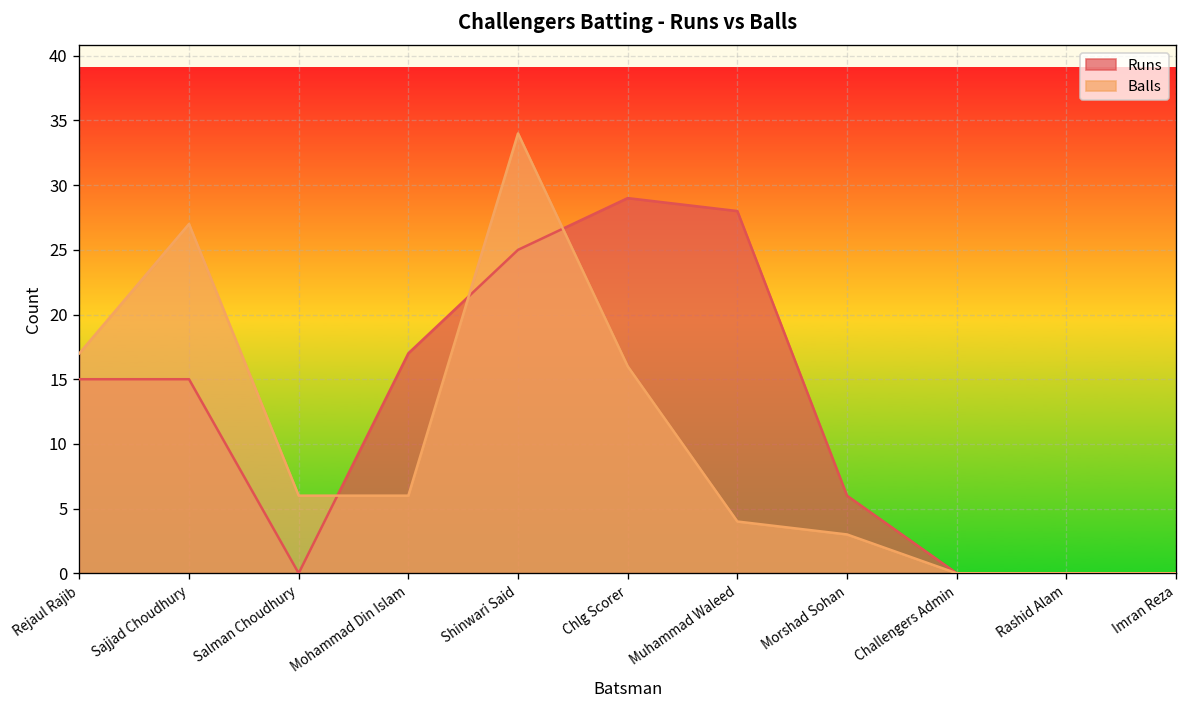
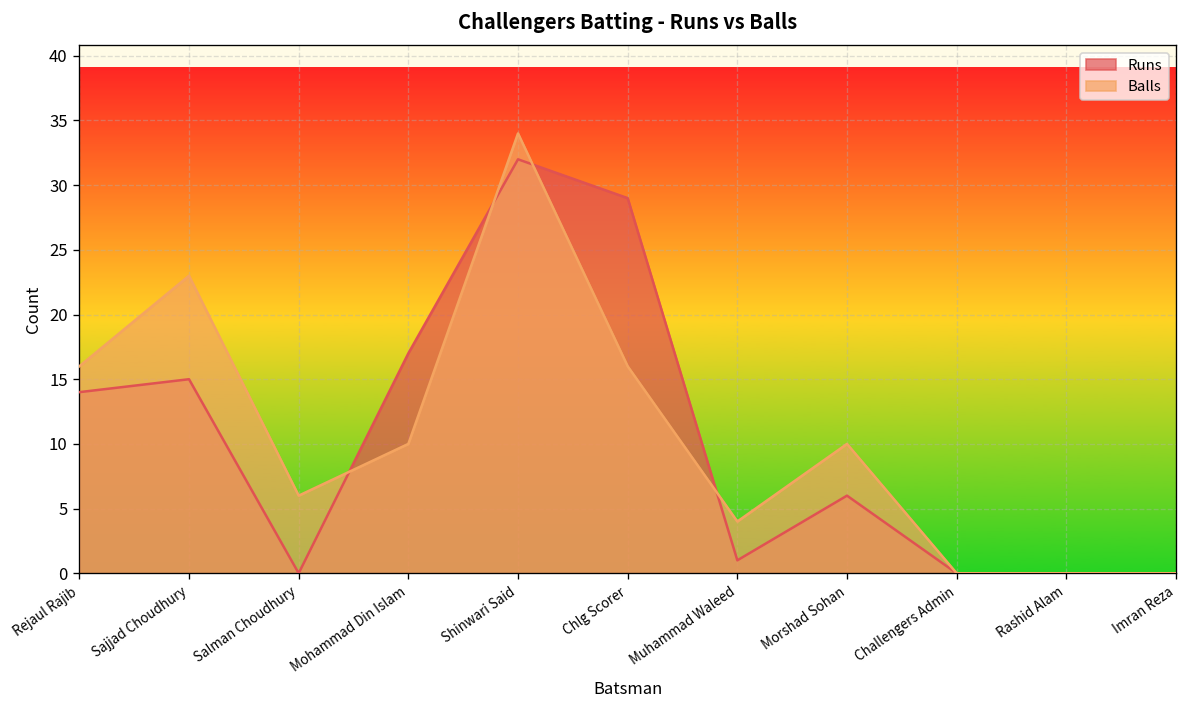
  {
    "Runs": {
-     "Rejaul Rajib": 15,
+     "Rejaul Rajib": 14,
      "Sajjad Choudhury": 15,
      "Salman Choudhury": 0,
      "Mohammad Din Islam": 17,
-     "Shinwari Said": 25,
+     "Shinwari Said": 32,
      "Chlg Scorer": 29,
-     "Muhammad Waleed": 28,
+     "Muhammad Waleed": 1,
      "Morshad Sohan": 6
    },
    "Balls": {
-     "Rejaul Rajib": 17,
-     "Sajjad Choudhury": 27,
+     "Rejaul Rajib": 16,
+     "Sajjad Choudhury": 23,
      "Salman Choudhury": 6,
-     "Mohammad Din Islam": 6,
+     "Mohammad Din Islam": 10,
      "Shinwari Said": 34,
      "Chlg Scorer": 16,
      "Muhammad Waleed": 4,
-     "Morshad Sohan": 3
+     "Morshad Sohan": 10
    }
  }
